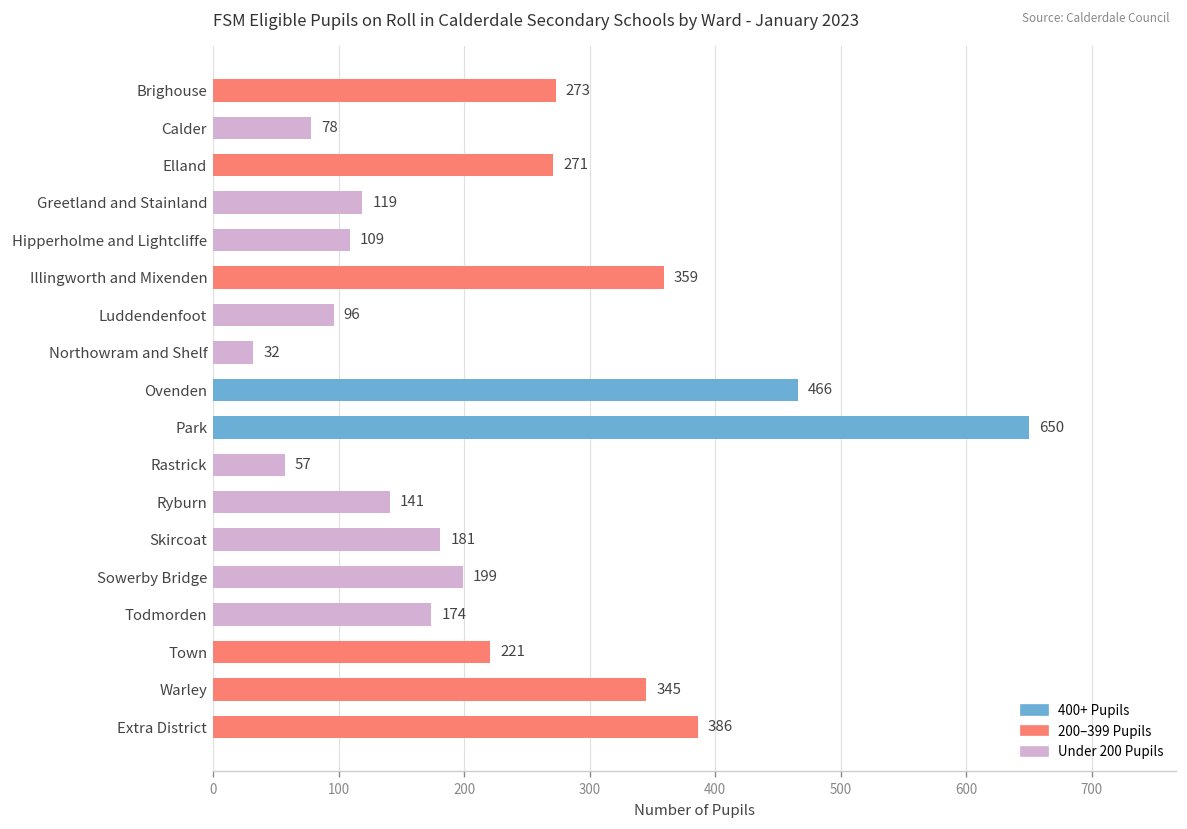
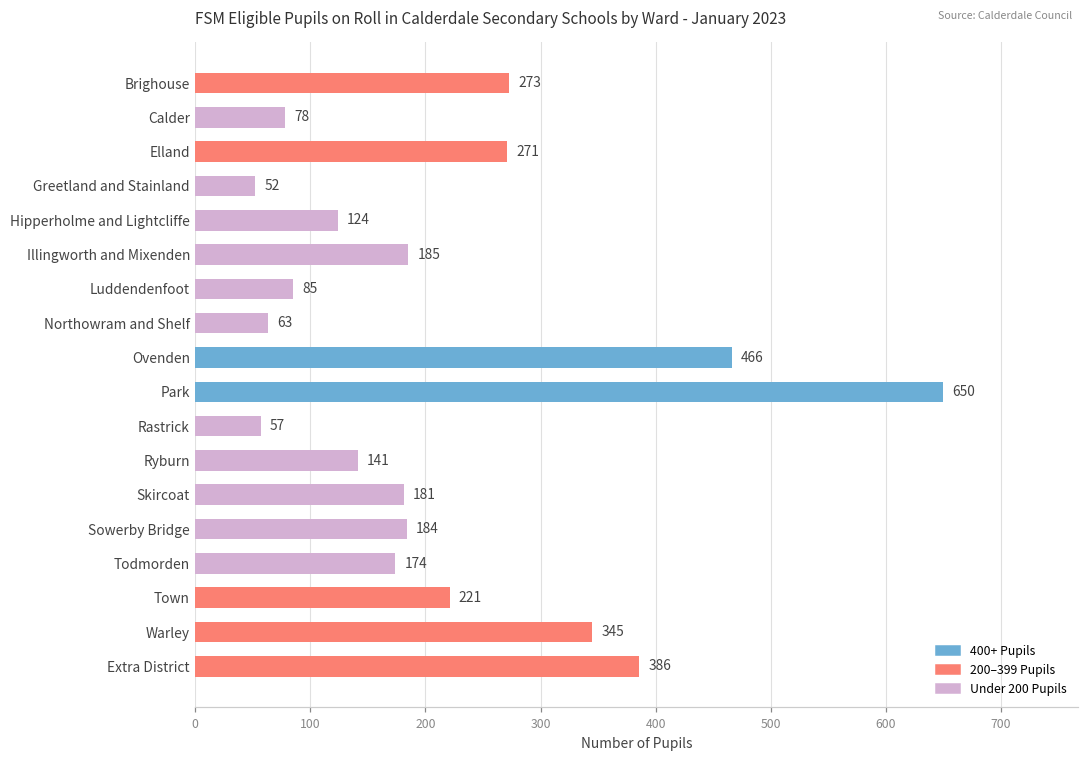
  {
    "Brighouse": 273,
    "Calder": 78,
    "Elland": 271,
-   "Greetland and Stainland": 119,
-   "Hipperholme and Lightcliffe": 109,
-   "Illingworth and Mixenden": 359,
-   "Luddendenfoot": 96,
-   "Northowram and Shelf": 32,
+   "Greetland and Stainland": 52,
+   "Hipperholme and Lightcliffe": 124,
+   "Illingworth and Mixenden": 185,
+   "Luddendenfoot": 85,
+   "Northowram and Shelf": 63,
    "Ovenden": 466,
    "Park": 650,
    "Rastrick": 57,
    "Ryburn": 141,
    "Skircoat": 181,
-   "Sowerby Bridge": 199,
+   "Sowerby Bridge": 184,
    "Todmorden": 174,
    "Town": 221,
    "Warley": 345,
    "Extra District": 386
  }
